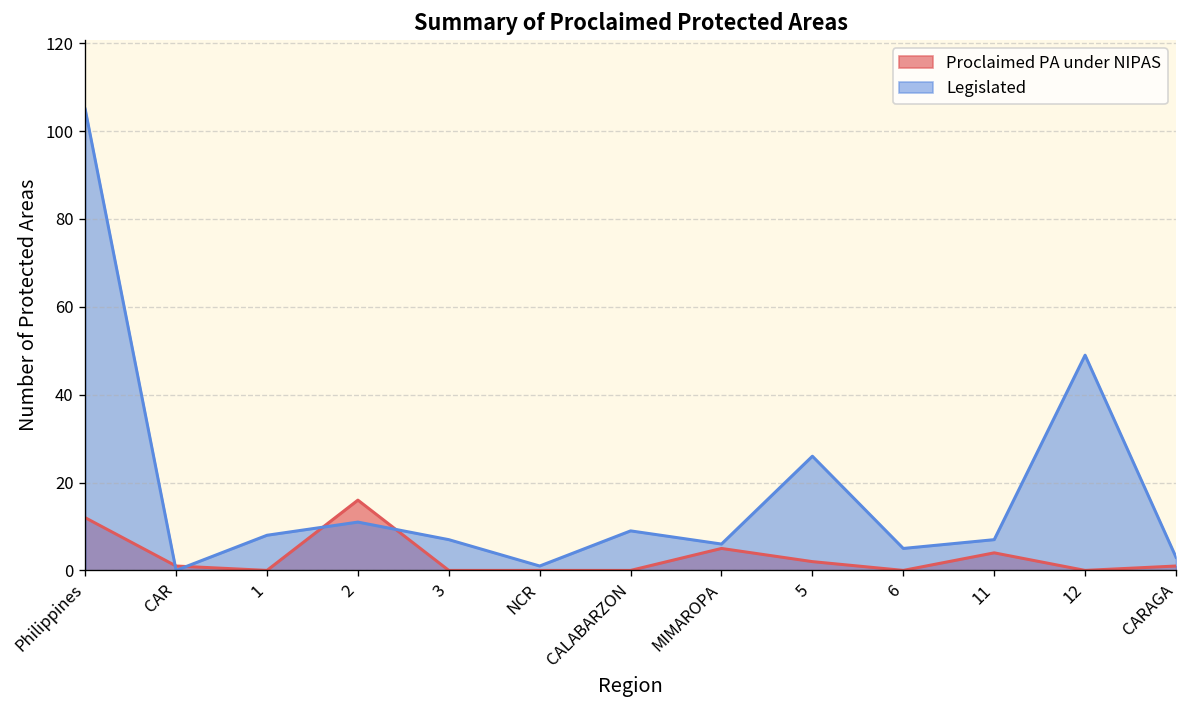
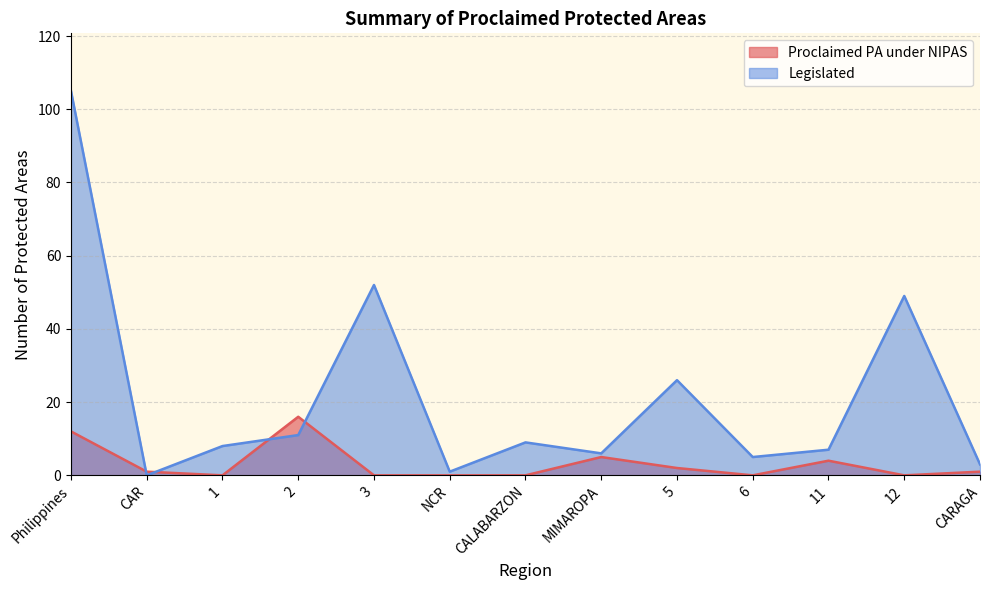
  {
    "Proclaimed PA under NIPAS": {
      "Philippines": 12,
      "CAR": 1,
      "1": 0,
      "2": 16,
      "3": 0,
      "NCR": 0,
      "CALABARZON": 0,
      "MIMAROPA": 5,
      "5": 2,
      "6": 0,
      "11": 4,
      "12": 0,
      "CARAGA": 1
    },
    "Legislated": {
      "Philippines": 105,
      "CAR": 0,
      "1": 8,
      "2": 11,
-     "3": 7,
+     "3": 52,
      "NCR": 1,
      "CALABARZON": 9,
      "MIMAROPA": 6,
      "5": 26,
      "6": 5,
      "11": 7,
      "12": 49,
      "CARAGA": 3
    }
  }
